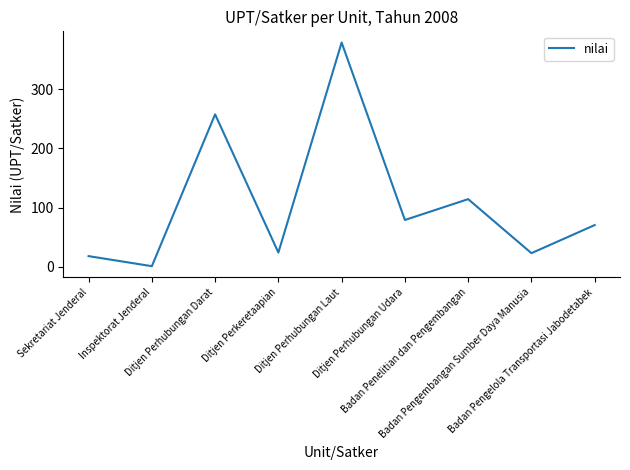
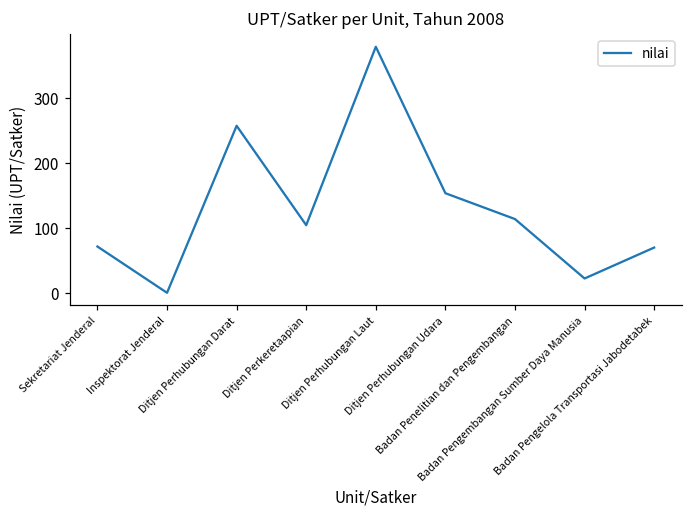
  {
-   "Sekretariat Jenderal": 20,
+   "Sekretariat Jenderal": 70,
    "Inspektorat Jenderal": 0,
    "Ditjen Perhubungan Darat": 260,
-   "Ditjen Perkeretaapian": 20,
+   "Ditjen Perkeretaapian": 100,
    "Ditjen Perhubungan Laut": 380,
-   "Ditjen Perhubungan Udara": 80,
+   "Ditjen Perhubungan Udara": 150,
    "Badan Penelitian dan Pengembangan": 110,
    "Badan Pengembangan Sumber Daya Manusia": 20,
    "Badan Pengelola Transportasi Jabodetabek": 70
  }
